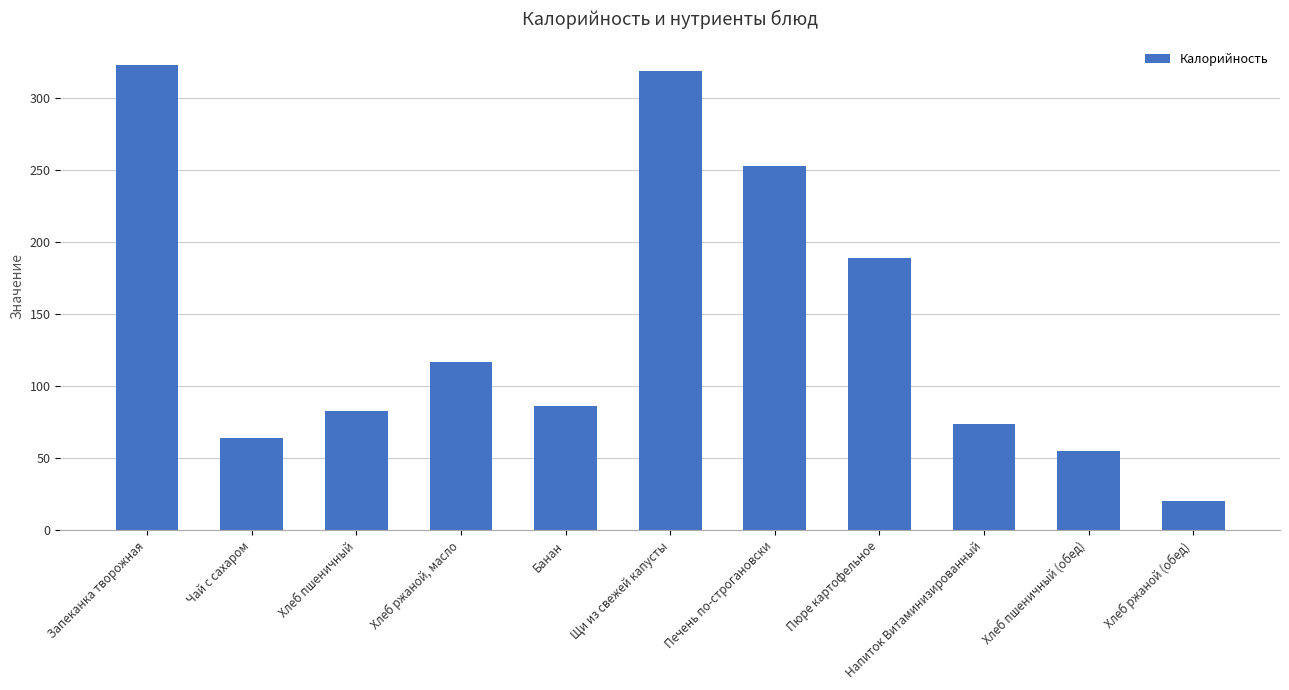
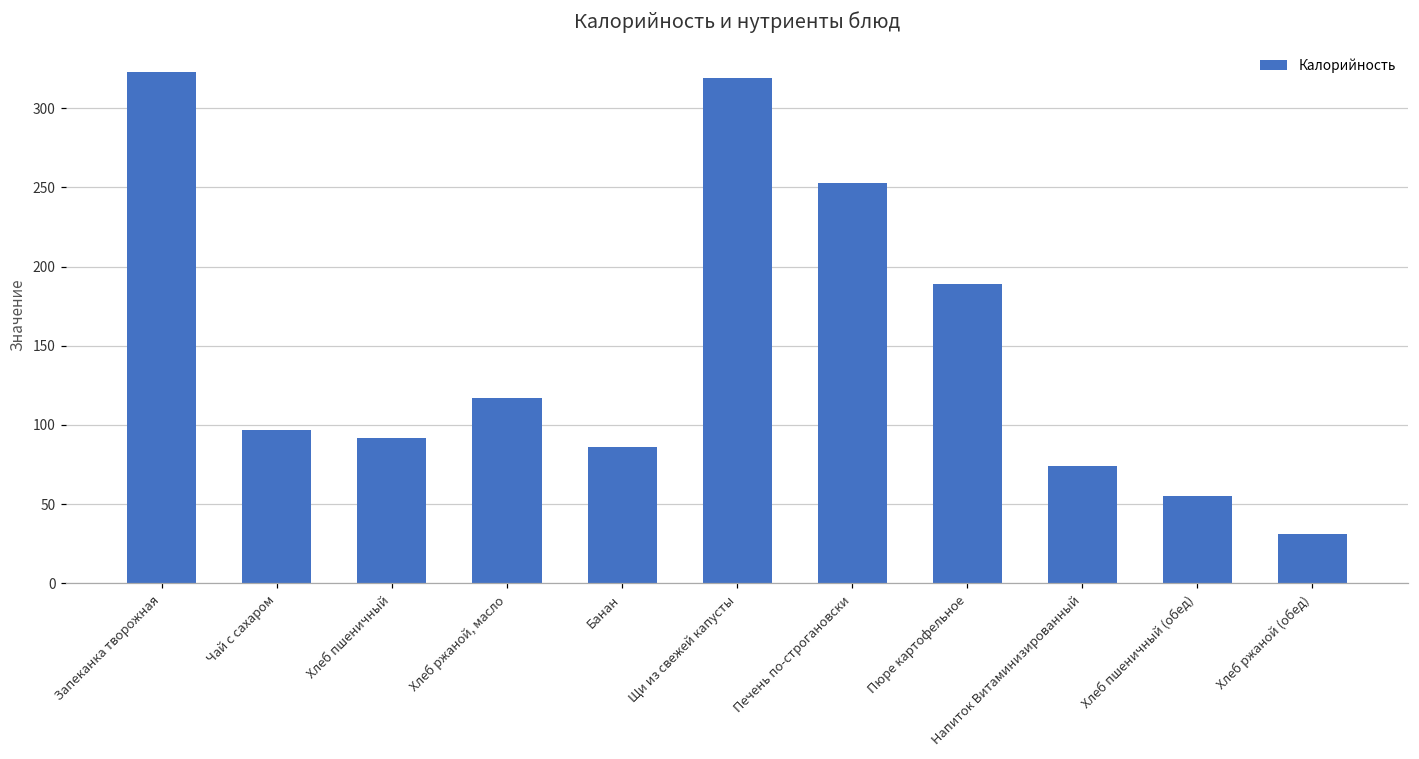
  {
    "Запеканка творожная": 323,
-   "Чай с сахаром": 64,
-   "Хлеб пшеничный": 83,
+   "Чай с сахаром": 97,
+   "Хлеб пшеничный": 92,
    "Хлеб ржаной, масло": 117,
    "Банан": 86,
    "Щи из свежей капусты": 319,
    "Печень по-строгановски": 253,
    "Пюре картофельное": 189,
    "Напиток Витаминизированный": 74,
    "Хлеб пшеничный (обед)": 55,
-   "Хлеб ржаной (обед)": 20
+   "Хлеб ржаной (обед)": 31
  }
